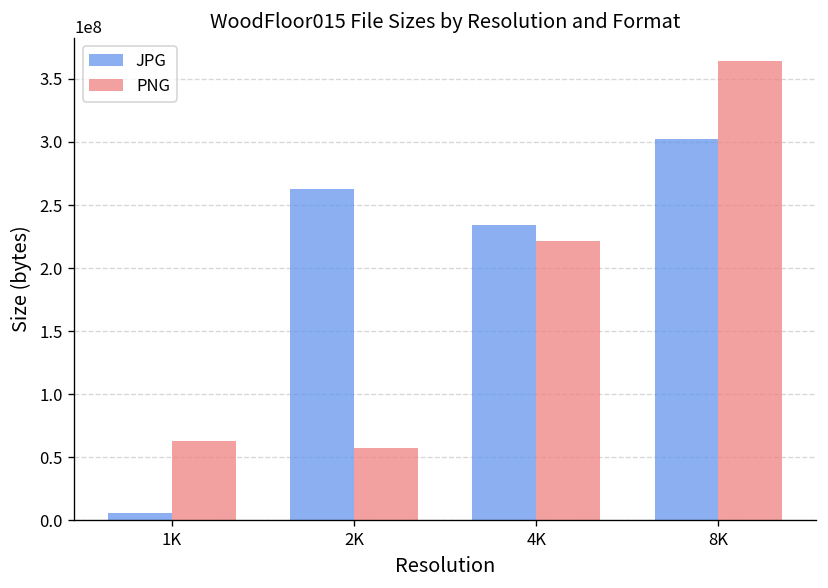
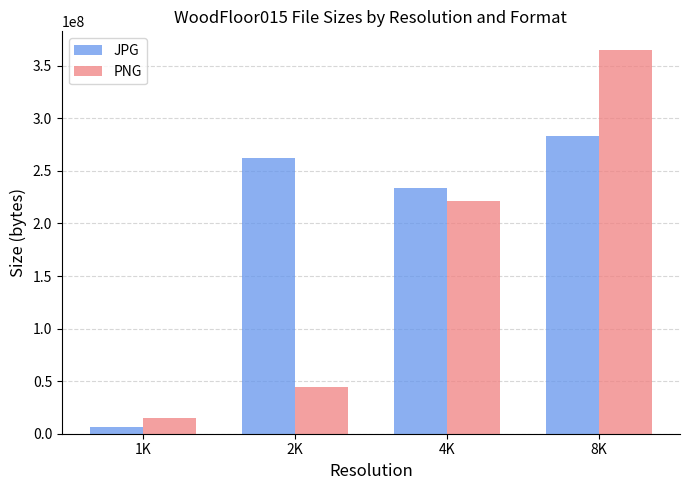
  {
    "JPG": {
      "1K": 6000000,
      "2K": 263000000,
      "4K": 234000000,
-     "8K": 302000000
+     "8K": 283000000
    },
    "PNG": {
-     "1K": 63000000,
-     "2K": 57000000,
+     "1K": 15000000,
+     "2K": 45000000,
      "4K": 221000000,
      "8K": 365000000
    }
  }
